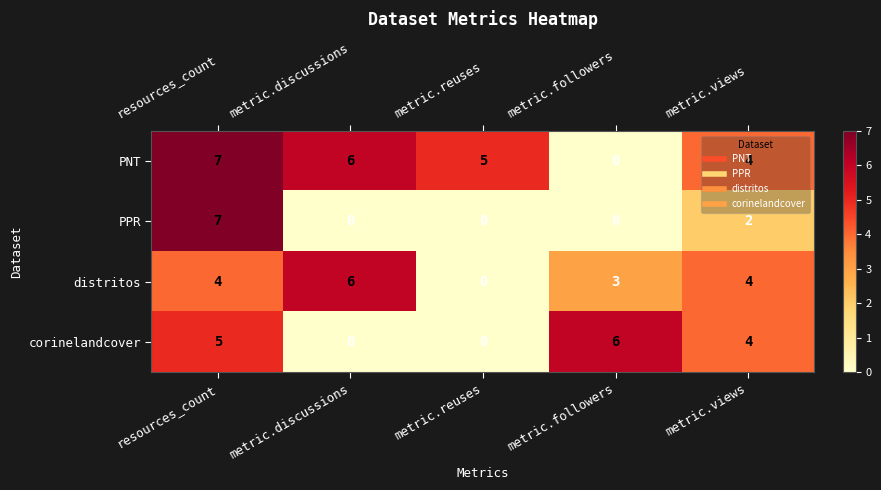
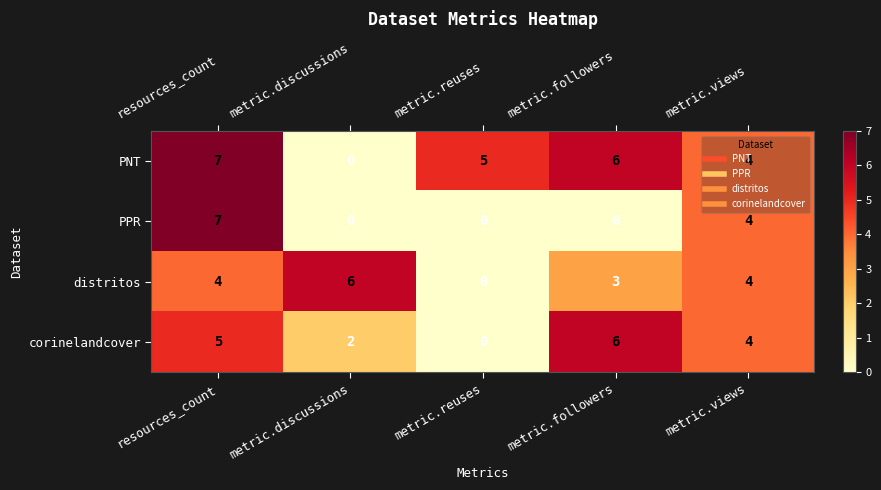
  {
    "PNT": {
      "resources_count": 7,
-     "metric.discussions": 6,
+     "metric.discussions": 0,
      "metric.reuses": 5,
-     "metric.followers": 0
+     "metric.followers": 6
    },
    "PPR": {
      "resources_count": 7,
      "metric.discussions": 0,
      "metric.reuses": 0,
      "metric.followers": 0,
-     "metric.views": 2
+     "metric.views": 4
    },
    "distritos": {
      "resources_count": 4,
      "metric.discussions": 6,
      "metric.reuses": 0,
      "metric.followers": 3,
      "metric.views": 4
    },
    "corinelandcover": {
      "resources_count": 5,
-     "metric.discussions": 0,
+     "metric.discussions": 2,
      "metric.reuses": 0,
      "metric.followers": 6,
      "metric.views": 4
    }
  }
